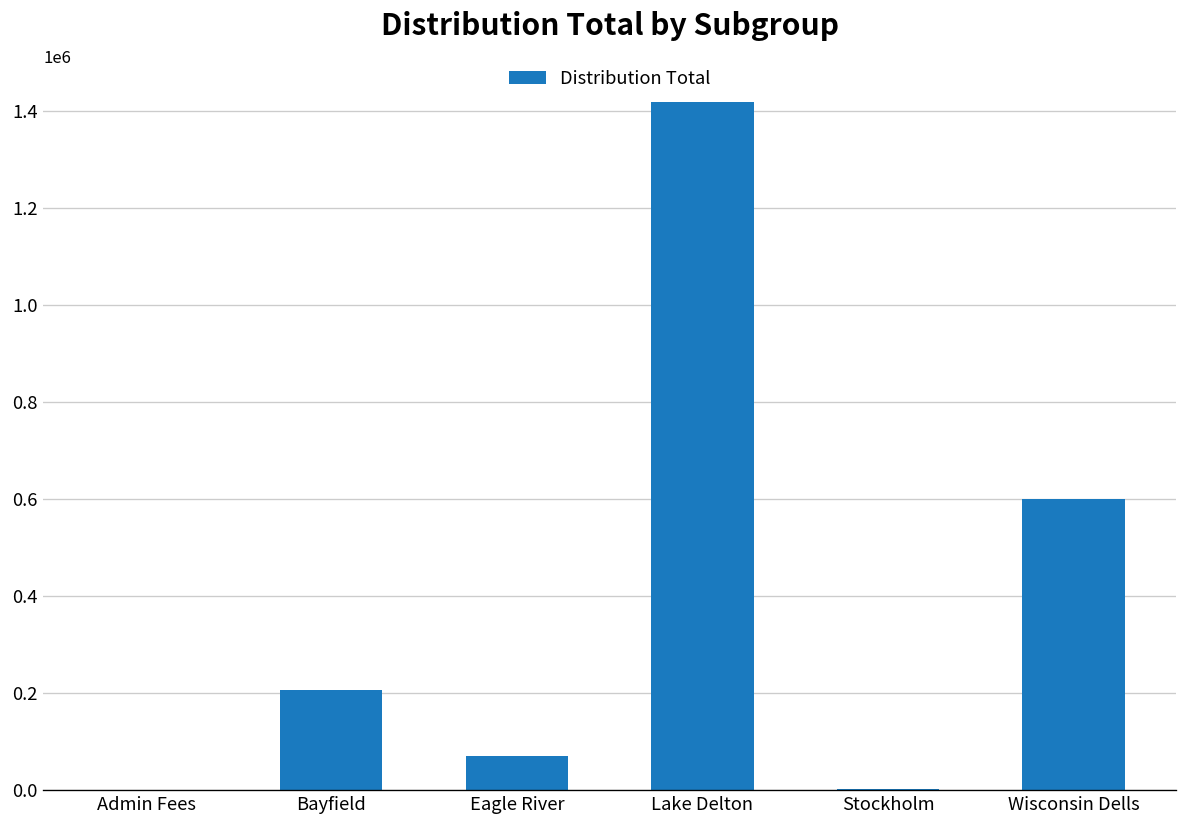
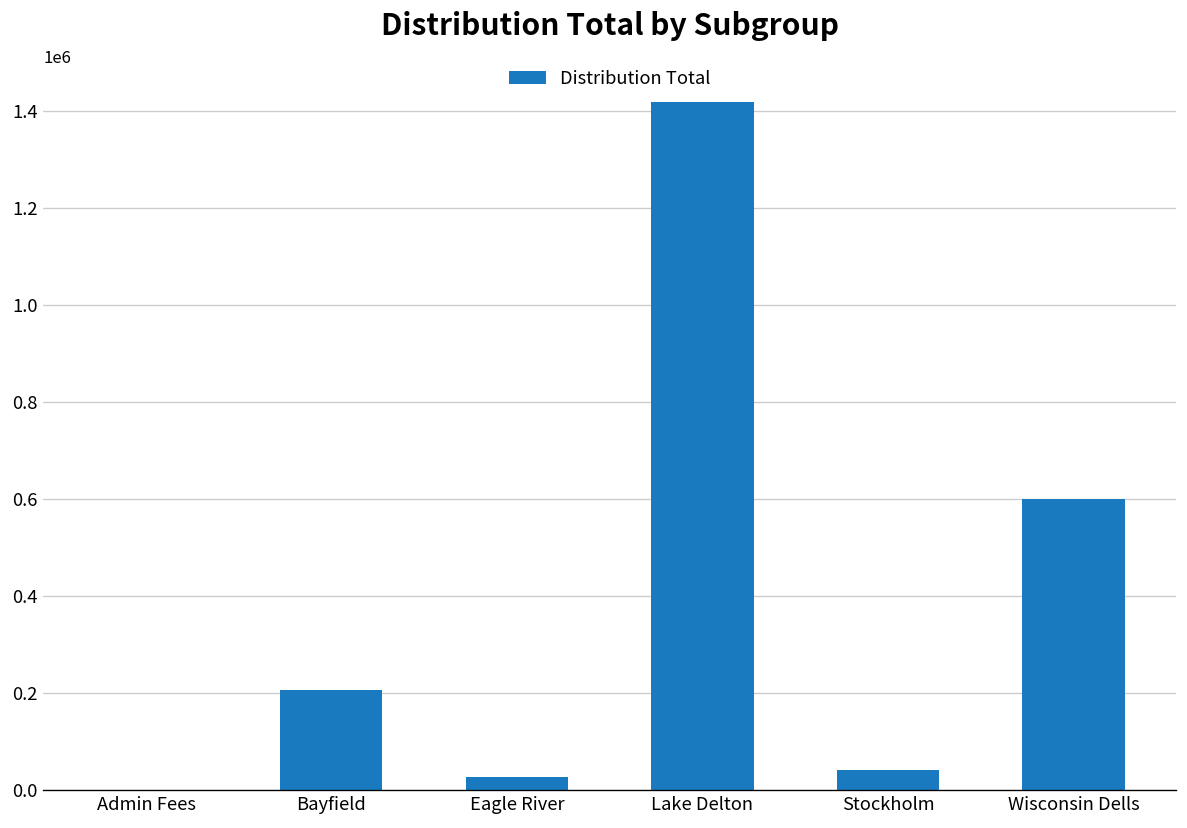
  {
    "Admin Fees": 0,
    "Bayfield": 210000,
-   "Eagle River": 70000,
+   "Eagle River": 30000,
    "Lake Delton": 1420000,
-   "Stockholm": 0,
+   "Stockholm": 40000,
    "Wisconsin Dells": 600000
  }
